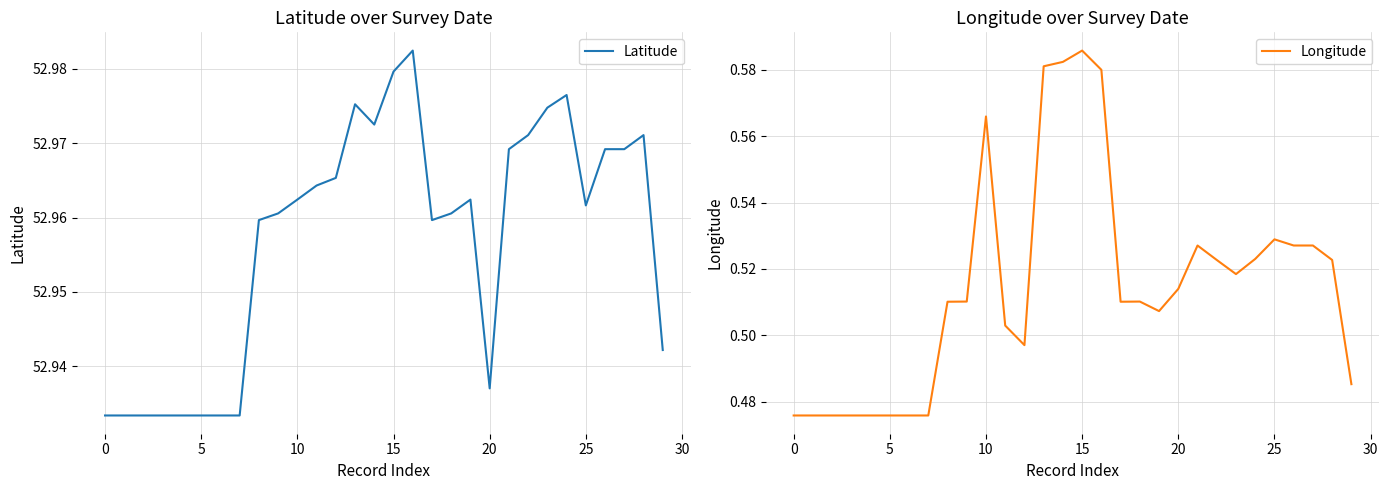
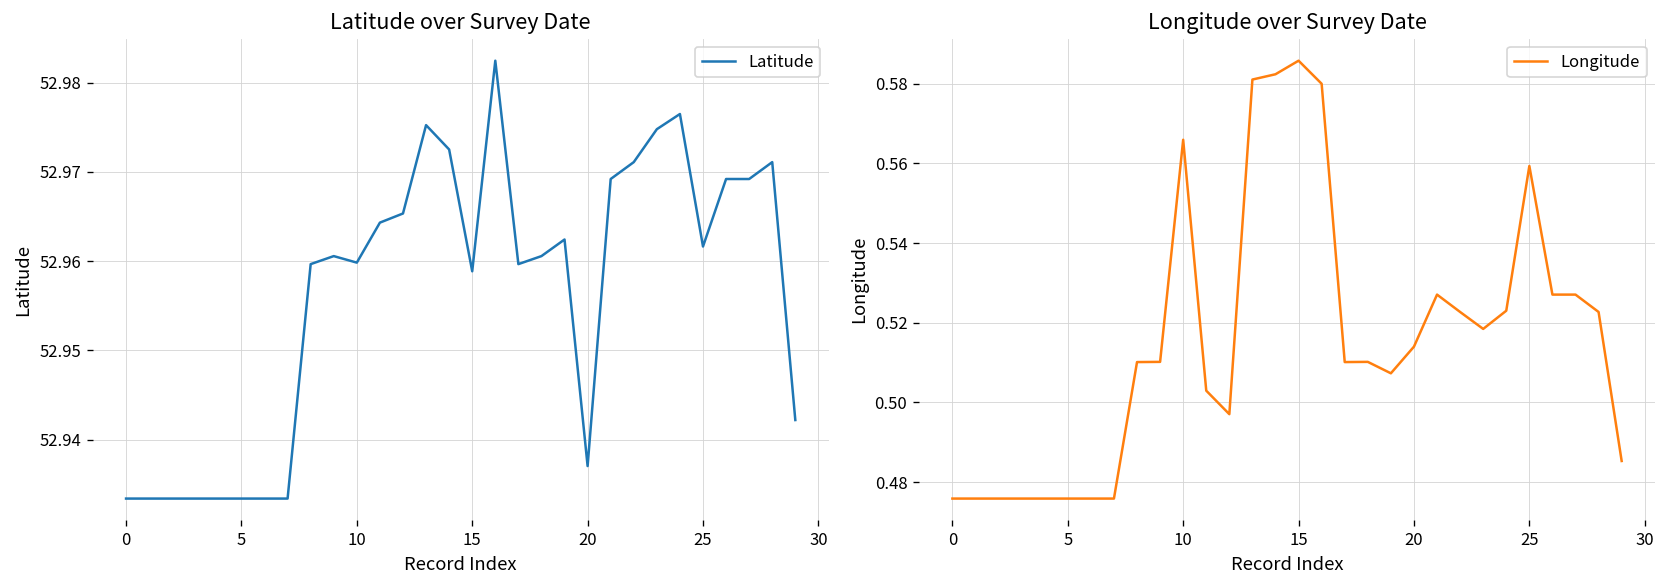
  {
    "Latitude over Survey Date": {
      "0": 52.933,
      "5": 52.933,
-     "10": 52.962,
-     "15": 52.980,
+     "10": 52.960,
+     "15": 52.959,
      "20": 52.937,
      "25": 52.962
    },
    "Longitude over Survey Date": {
      "0": 0.476,
      "5": 0.476,
      "10": 0.566,
      "15": 0.586,
      "20": 0.514,
-     "25": 0.529
+     "25": 0.559
    }
  }
